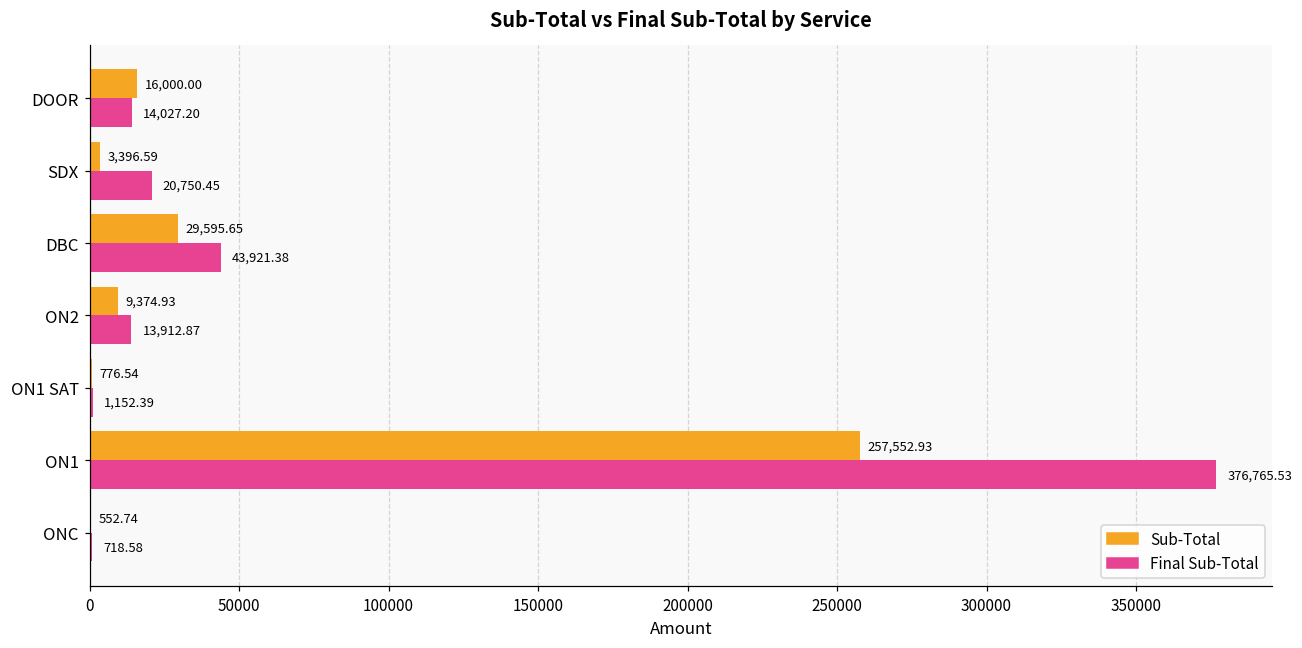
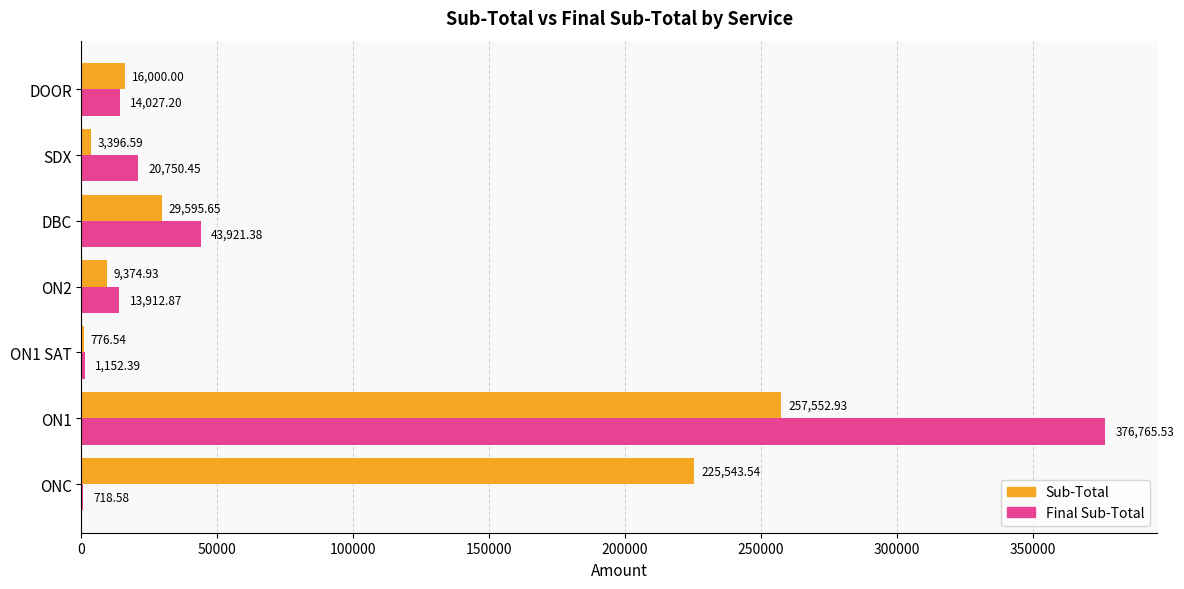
  {
    "Sub-Total": {
      "DOOR": "16,000.00",
      "SDX": "3,396.59",
      "DBC": "29,595.65",
      "ON2": "9,374.93",
      "ON1 SAT": "776.54",
      "ON1": "257,552.93",
-     "ONC": "552.74"
+     "ONC": "225,543.54"
    },
    "Final Sub-Total": {
      "DOOR": "14,027.20",
      "SDX": "20,750.45",
      "DBC": "43,921.38",
      "ON2": "13,912.87",
      "ON1 SAT": "1,152.39",
      "ON1": "376,765.53",
      "ONC": "718.58"
    }
  }
